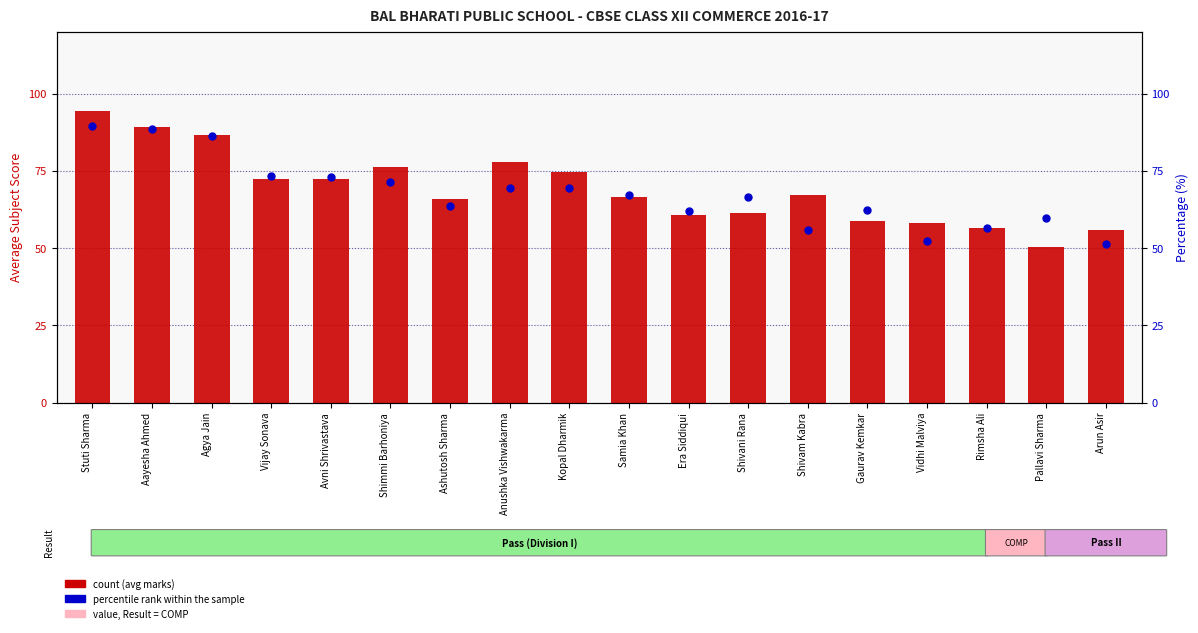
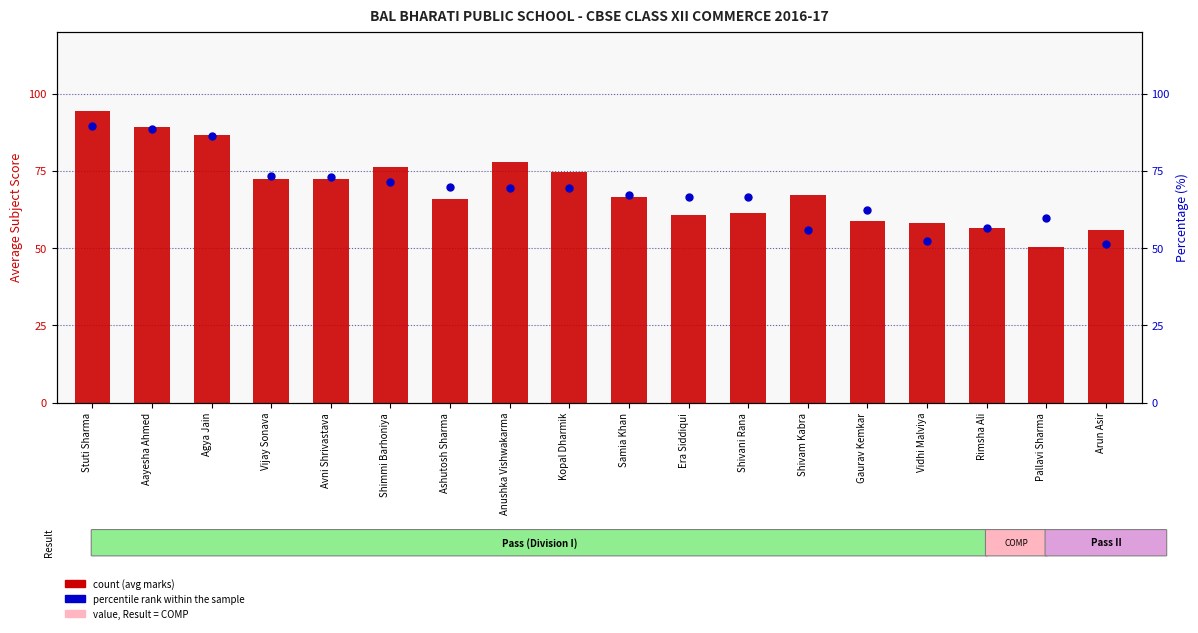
  {
    "count (avg marks)": {
      "Stuti Sharma": 94,
      "Aayesha Ahmed": 89,
      "Agya Jain": 87,
      "Vijay Sonava": 73,
      "Avni Shrivastava": 72,
      "Shimmi Barhoniya": 76,
      "Ashutosh Sharma": 66,
      "Anushka Vishwakarma": 78,
      "Kopal Dharmik": 75,
      "Samia Khan": 67,
      "Era Siddiqui": 61,
      "Shivani Rana": 62,
      "Shivam Kabra": 67,
      "Gaurav Kemkar": 59,
      "Vidhi Malviya": 58,
      "Rimsha Ali": 57,
      "Pallavi Sharma": 50,
      "Arun Asir": 56
    },
    "percentile rank within the sample": {
-     "Ashutosh Sharma": 64,
-     "Era Siddiqui": 62
+     "Ashutosh Sharma": 70,
+     "Era Siddiqui": 67
    }
  }
